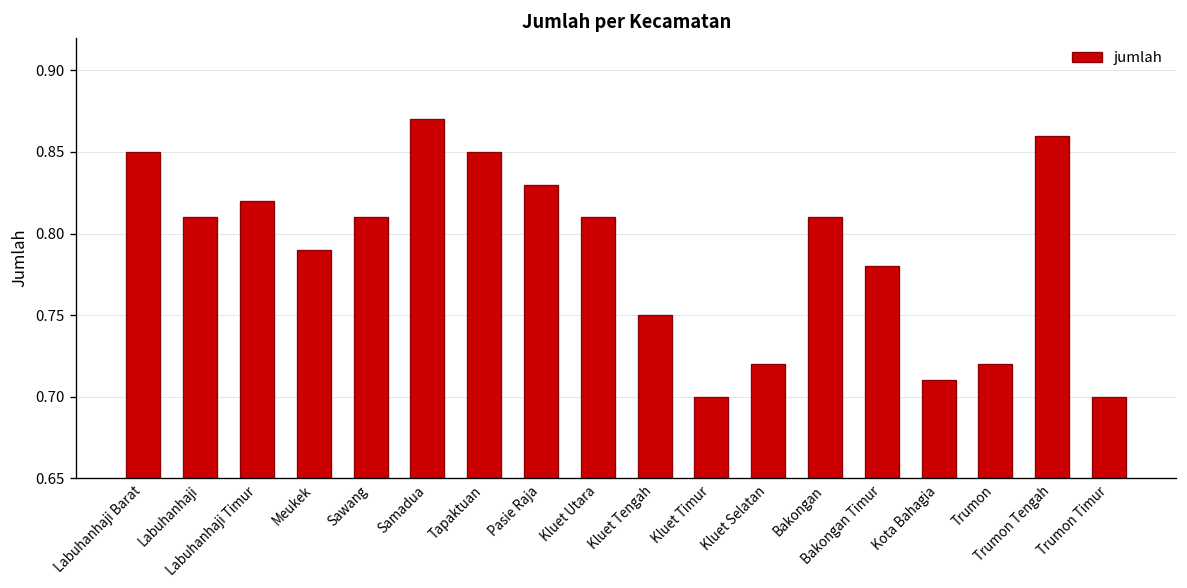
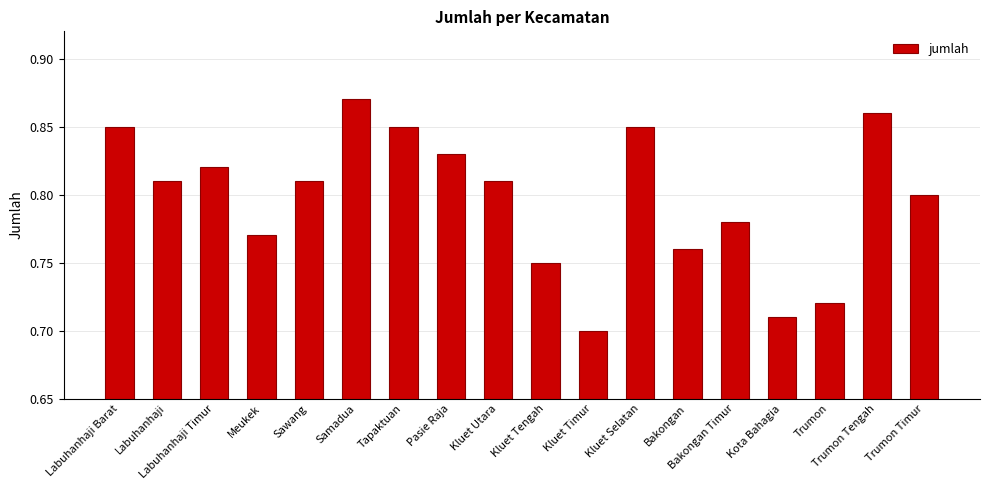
  {
    "Labuhanhaji Barat": 0.85,
    "Labuhanhaji": 0.81,
    "Labuhanhaji Timur": 0.82,
-   "Meukek": 0.79,
+   "Meukek": 0.77,
    "Sawang": 0.81,
    "Samadua": 0.87,
    "Tapaktuan": 0.85,
    "Pasie Raja": 0.83,
    "Kluet Utara": 0.81,
    "Kluet Tengah": 0.75,
    "Kluet Timur": 0.70,
-   "Kluet Selatan": 0.72,
-   "Bakongan": 0.81,
+   "Kluet Selatan": 0.85,
+   "Bakongan": 0.76,
    "Bakongan Timur": 0.78,
    "Kota Bahagia": 0.71,
    "Trumon": 0.72,
    "Trumon Tengah": 0.86,
-   "Trumon Timur": 0.7
+   "Trumon Timur": 0.8
  }
